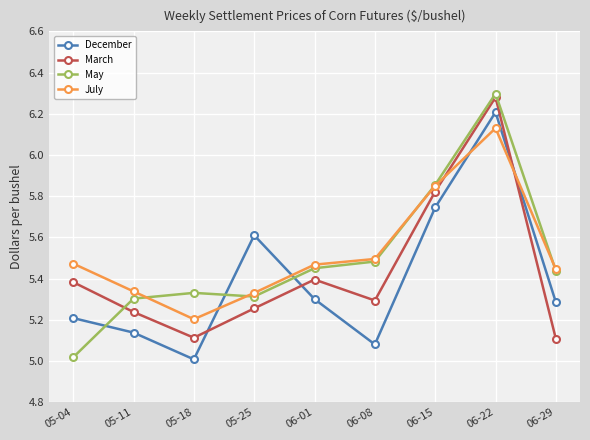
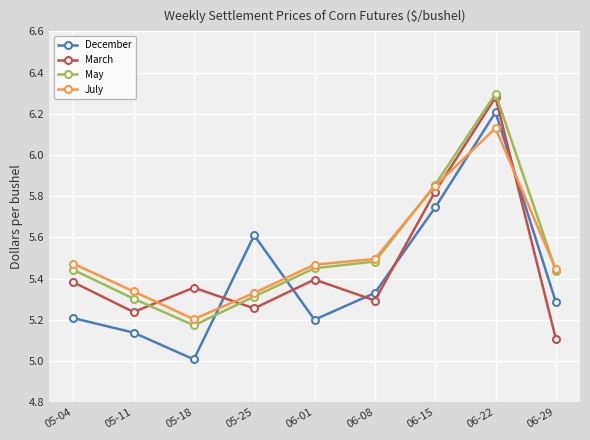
  {
    "December": {
      "05-04": 5.21,
      "05-11": 5.14,
      "05-18": 5.01,
      "05-25": 5.61,
-     "06-01": 5.3,
-     "06-08": 5.08,
+     "06-01": 5.2,
+     "06-08": 5.33,
      "06-15": 5.75,
      "06-22": 6.21,
      "06-29": 5.29
    },
    "March": {
      "05-04": 5.38,
      "05-11": 5.24,
-     "05-18": 5.11,
+     "05-18": 5.36,
      "05-25": 5.26,
      "06-01": 5.40,
      "06-08": 5.29,
      "06-15": 5.82,
      "06-22": 6.28,
      "06-29": 5.11
    },
    "May": {
-     "05-04": 5.02,
+     "05-04": 5.44,
      "05-11": 5.30,
-     "05-18": 5.33,
+     "05-18": 5.17,
      "05-25": 5.31,
      "06-01": 5.45,
      "06-22": 6.30
    },
    "July": {
      "05-04": 5.47,
      "05-11": 5.34,
      "05-18": 5.20,
      "05-25": 5.33,
      "06-01": 5.47,
      "06-22": 6.13
    }
  }
